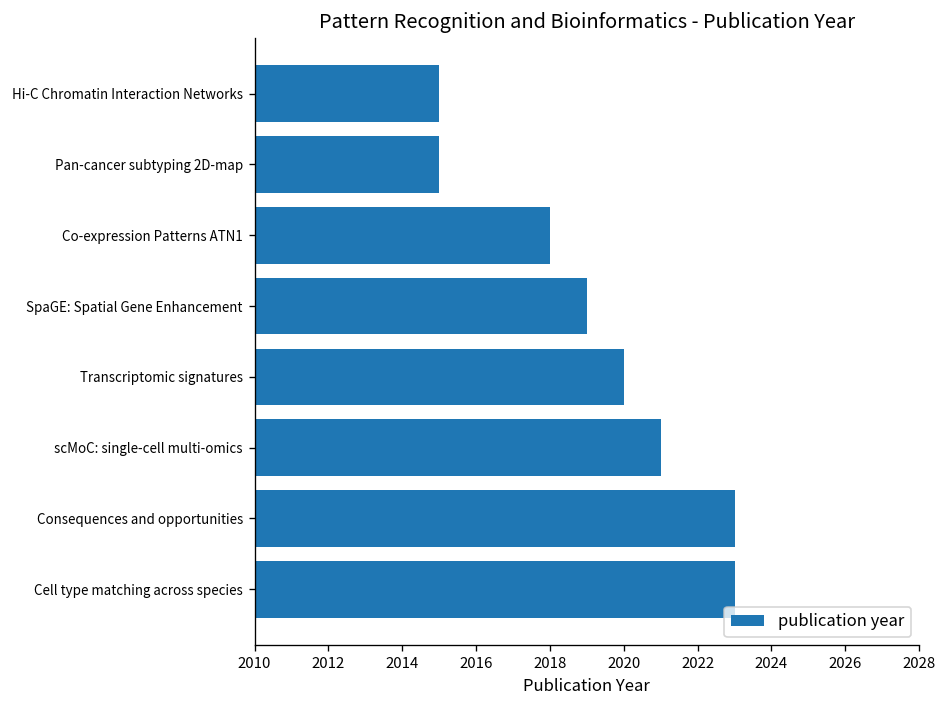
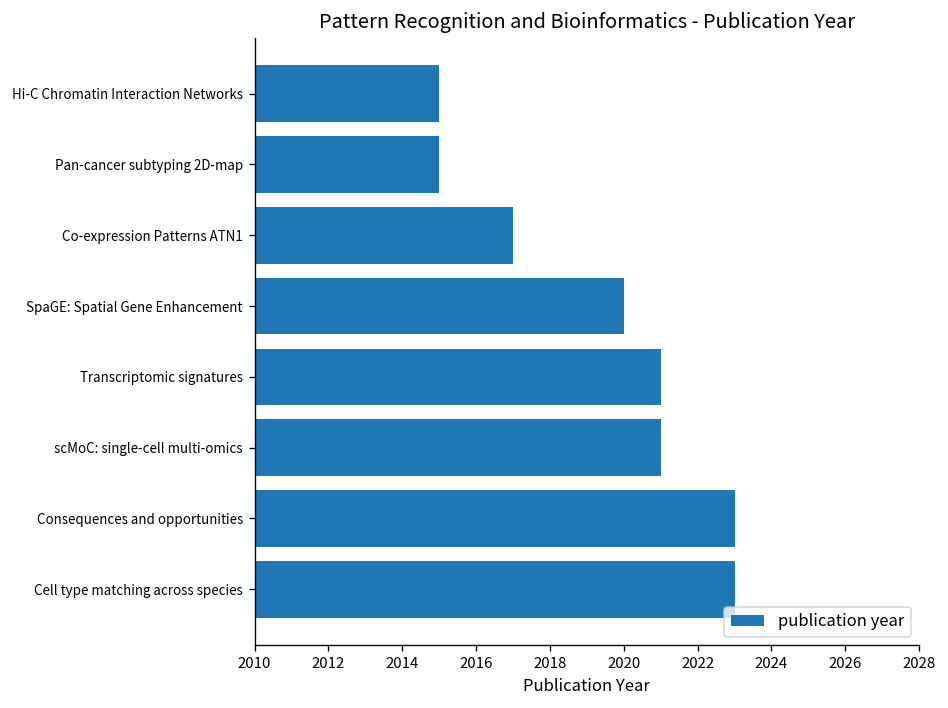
  {
    "Hi-C Chromatin Interaction Networks": 2015,
    "Pan-cancer subtyping 2D-map": 2015,
-   "Co-expression Patterns ATN1": 2018,
-   "SpaGE: Spatial Gene Enhancement": 2019,
-   "Transcriptomic signatures": 2020,
+   "Co-expression Patterns ATN1": 2017,
+   "SpaGE: Spatial Gene Enhancement": 2020,
+   "Transcriptomic signatures": 2021,
    "scMoC: single-cell multi-omics": 2021,
    "Consequences and opportunities": 2023,
    "Cell type matching across species": 2023
  }
